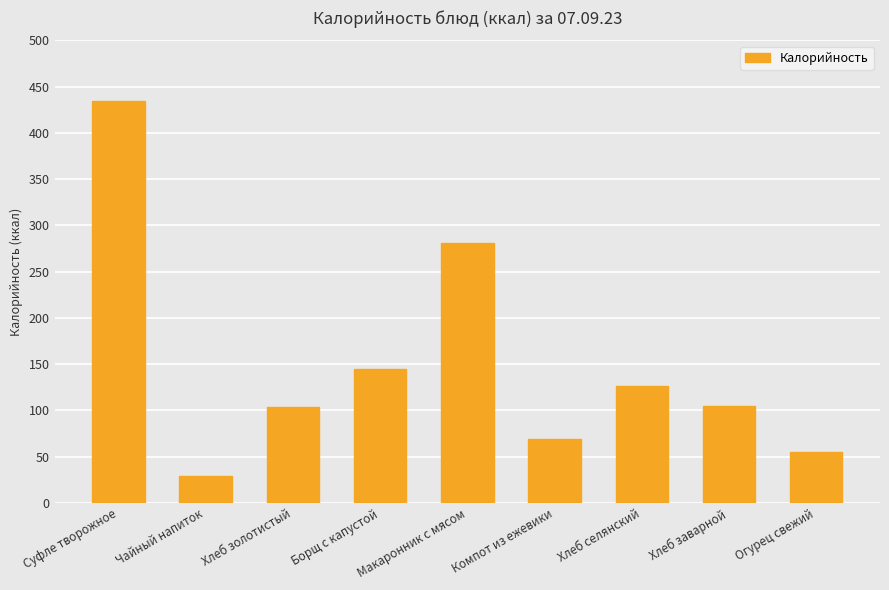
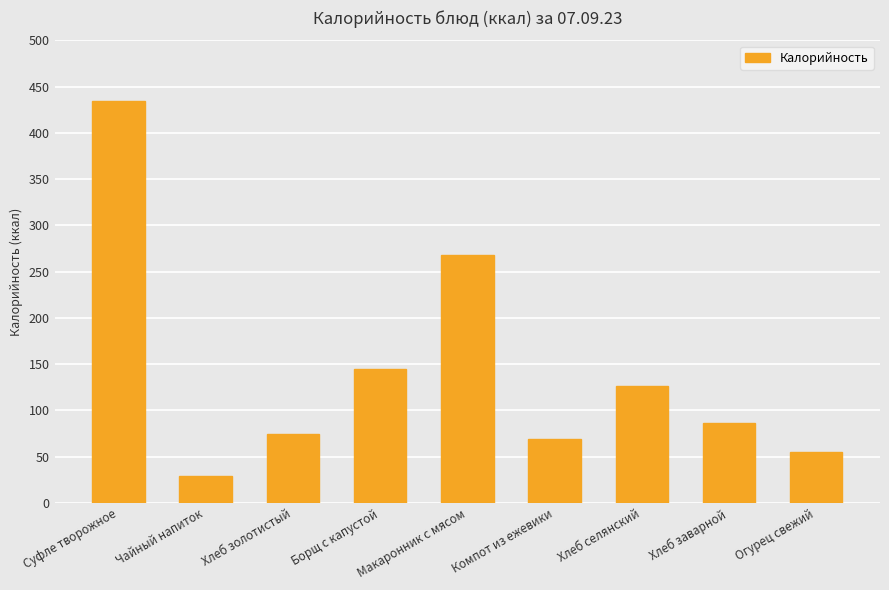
  {
    "Суфле творожное": 430,
    "Чайный напиток": 30,
-   "Хлеб золотистый": 100,
+   "Хлеб золотистый": 70,
    "Борщ с капустой": 140,
-   "Макаронник с мясом": 280,
+   "Макаронник с мясом": 270,
    "Компот из ежевики": 70,
    "Хлеб селянский": 130,
-   "Хлеб заварной": 100,
+   "Хлеб заварной": 90,
    "Огурец свежий": 60
  }
